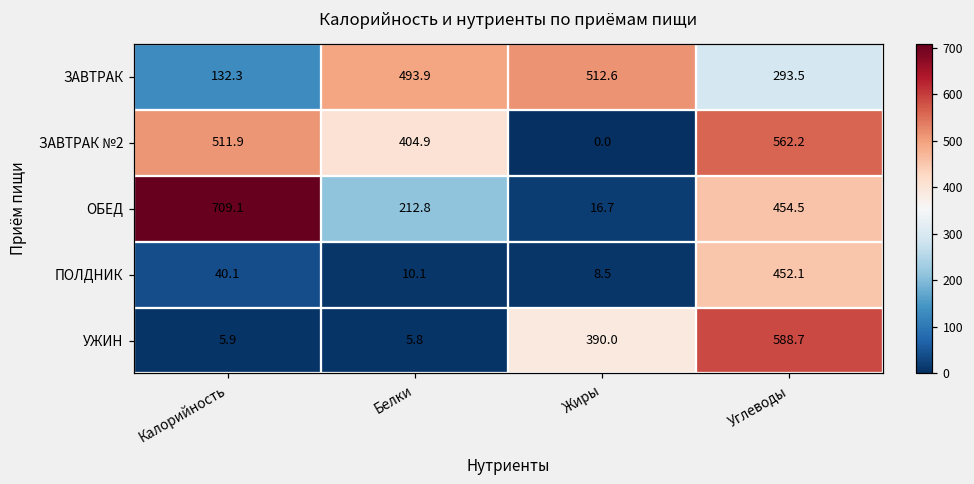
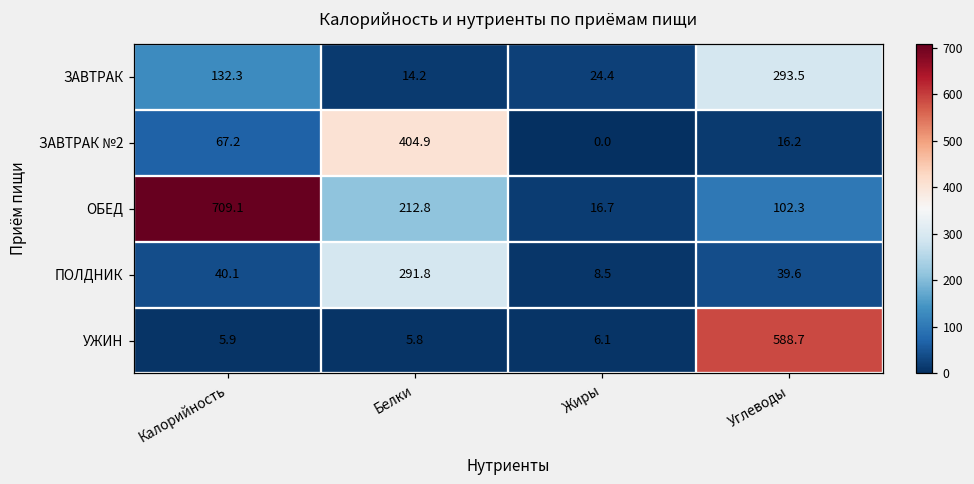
  {
    "ЗАВТРАК": {
      "Калорийность": 132.3,
-     "Белки": 493.9,
-     "Жиры": 512.6,
+     "Белки": 14.2,
+     "Жиры": 24.4,
      "Углеводы": 293.5
    },
    "ЗАВТРАК №2": {
-     "Калорийность": 511.9,
+     "Калорийность": 67.2,
      "Белки": 404.9,
      "Жиры": 0.0,
-     "Углеводы": 562.2
+     "Углеводы": 16.2
    },
    "ОБЕД": {
      "Калорийность": 709.1,
      "Белки": 212.8,
      "Жиры": 16.7,
-     "Углеводы": 454.5
+     "Углеводы": 102.3
    },
    "ПОЛДНИК": {
      "Калорийность": 40.1,
-     "Белки": 10.1,
+     "Белки": 291.8,
      "Жиры": 8.5,
-     "Углеводы": 452.1
+     "Углеводы": 39.6
    },
    "УЖИН": {
      "Калорийность": 5.9,
      "Белки": 5.8,
-     "Жиры": 390.0,
+     "Жиры": 6.1,
      "Углеводы": 588.7
    }
  }
